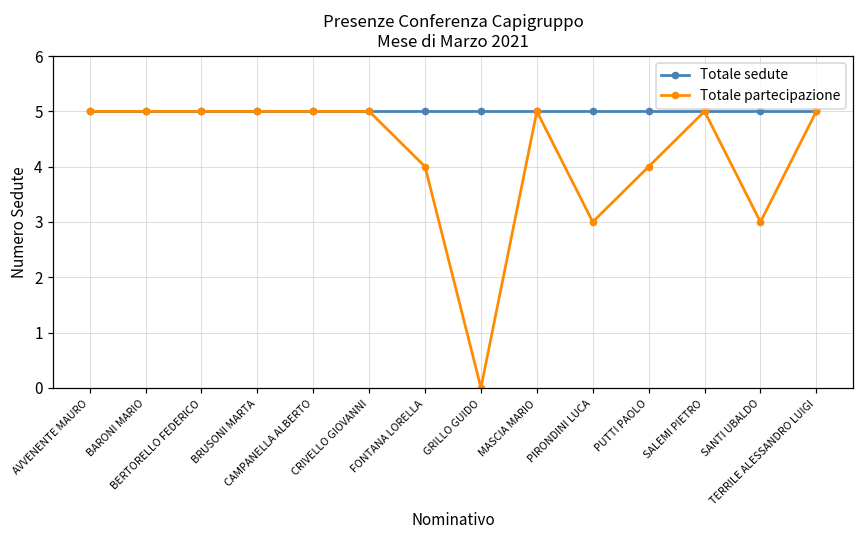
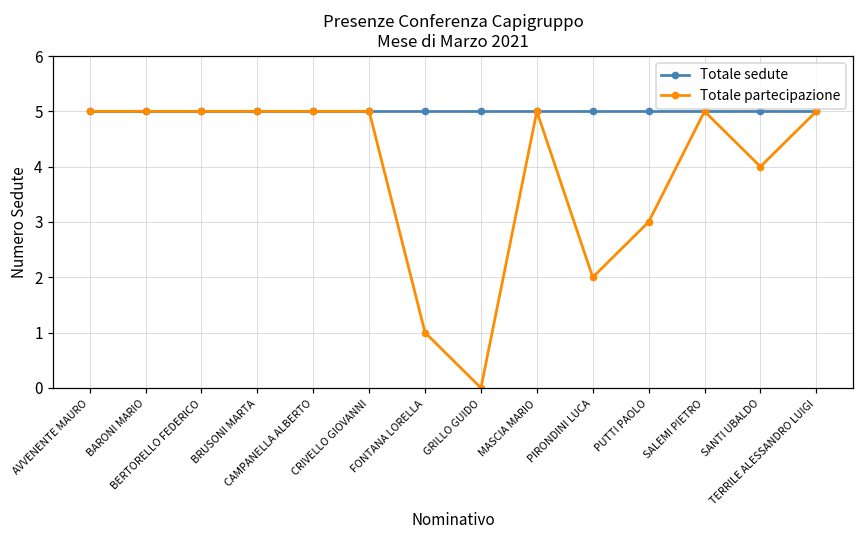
  {
    "Totale sedute": {
      "FONTANA LORELLA": 5,
      "GRILLO GUIDO": 5,
      "PIRONDINI LUCA": 5,
      "PUTTI PAOLO": 5,
      "SANTI UBALDO": 5
    },
    "Totale partecipazione": {
-     "FONTANA LORELLA": 4,
+     "FONTANA LORELLA": 1,
      "GRILLO GUIDO": 0,
-     "PIRONDINI LUCA": 3,
-     "PUTTI PAOLO": 4,
-     "SANTI UBALDO": 3
+     "PIRONDINI LUCA": 2,
+     "PUTTI PAOLO": 3,
+     "SANTI UBALDO": 4
    }
  }
